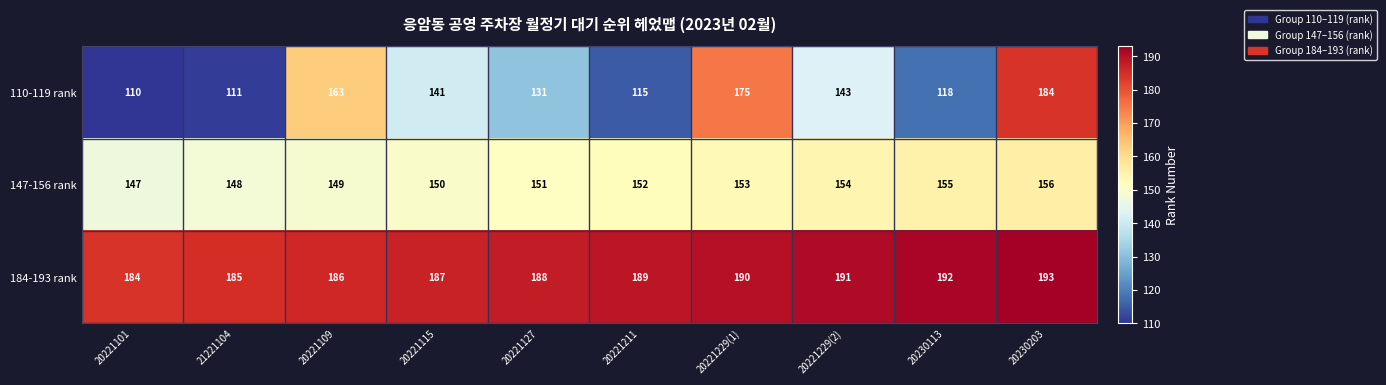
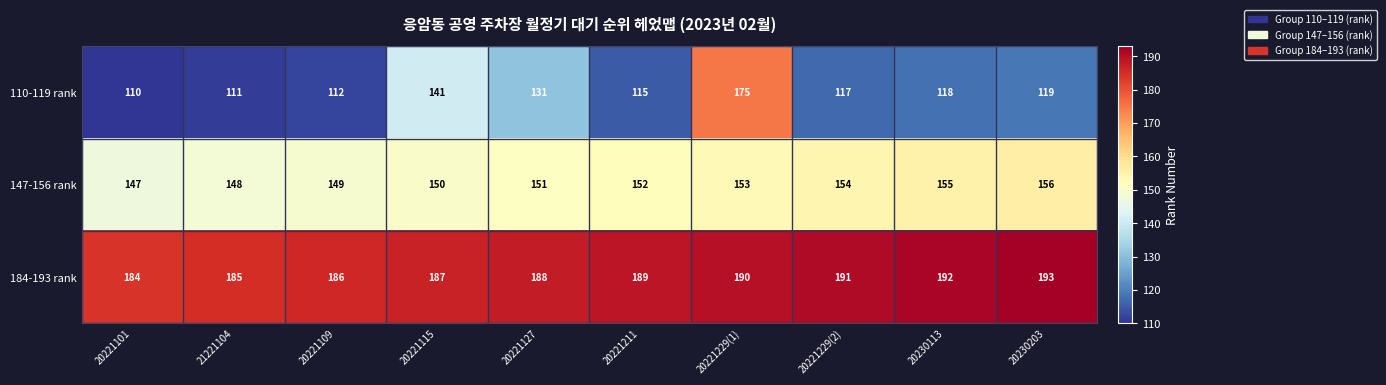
  {
    "110-119 rank": {
      "20221101": 110,
      "21221104": 111,
-     "20221109": 163,
+     "20221109": 112,
      "20221115": 141,
      "20221127": 131,
      "20221211": 115,
      "20221229(1)": 175,
-     "20221229(2)": 143,
+     "20221229(2)": 117,
      "20230113": 118,
-     "20230203": 184
+     "20230203": 119
    },
    "147-156 rank": {
      "20221101": 147,
      "21221104": 148,
      "20221109": 149,
      "20221115": 150,
      "20221127": 151,
      "20221211": 152,
      "20221229(1)": 153,
      "20221229(2)": 154,
      "20230113": 155,
      "20230203": 156
    },
    "184-193 rank": {
      "20221101": 184,
      "21221104": 185,
      "20221109": 186,
      "20221115": 187,
      "20221127": 188,
      "20221211": 189,
      "20221229(1)": 190,
      "20221229(2)": 191,
      "20230113": 192,
      "20230203": 193
    }
  }
